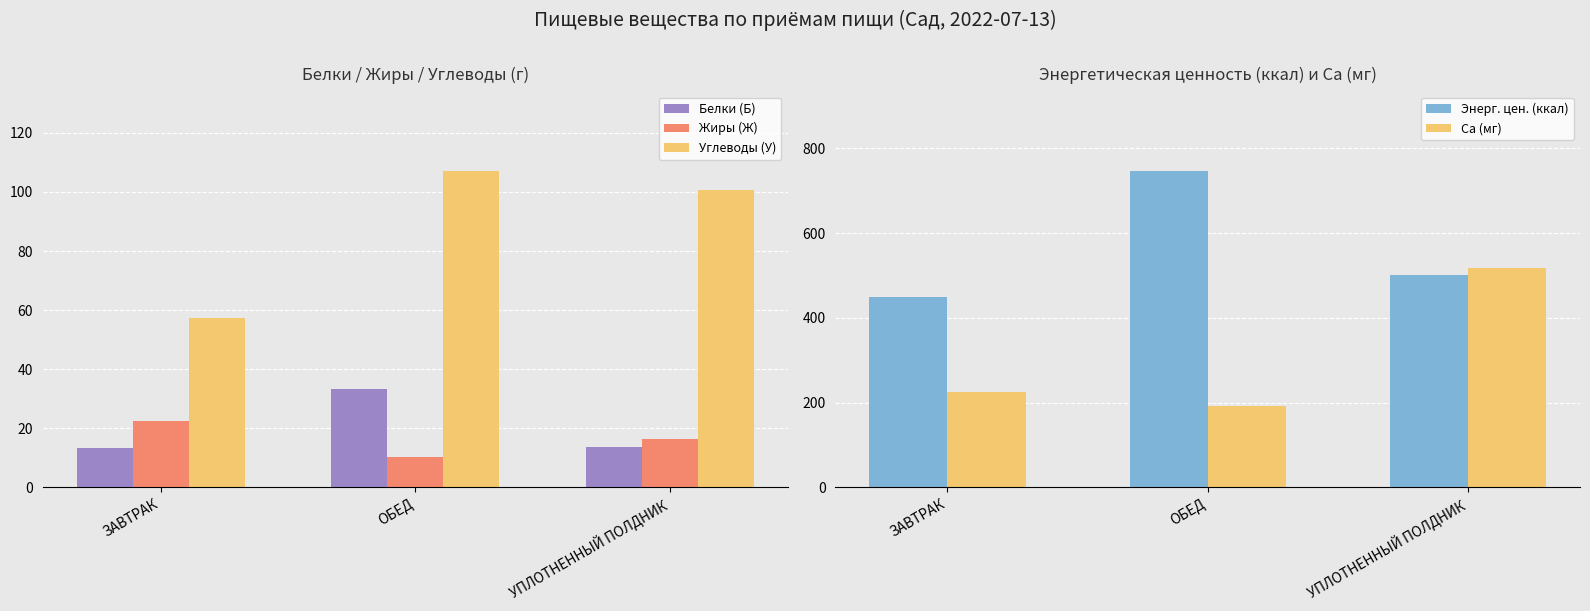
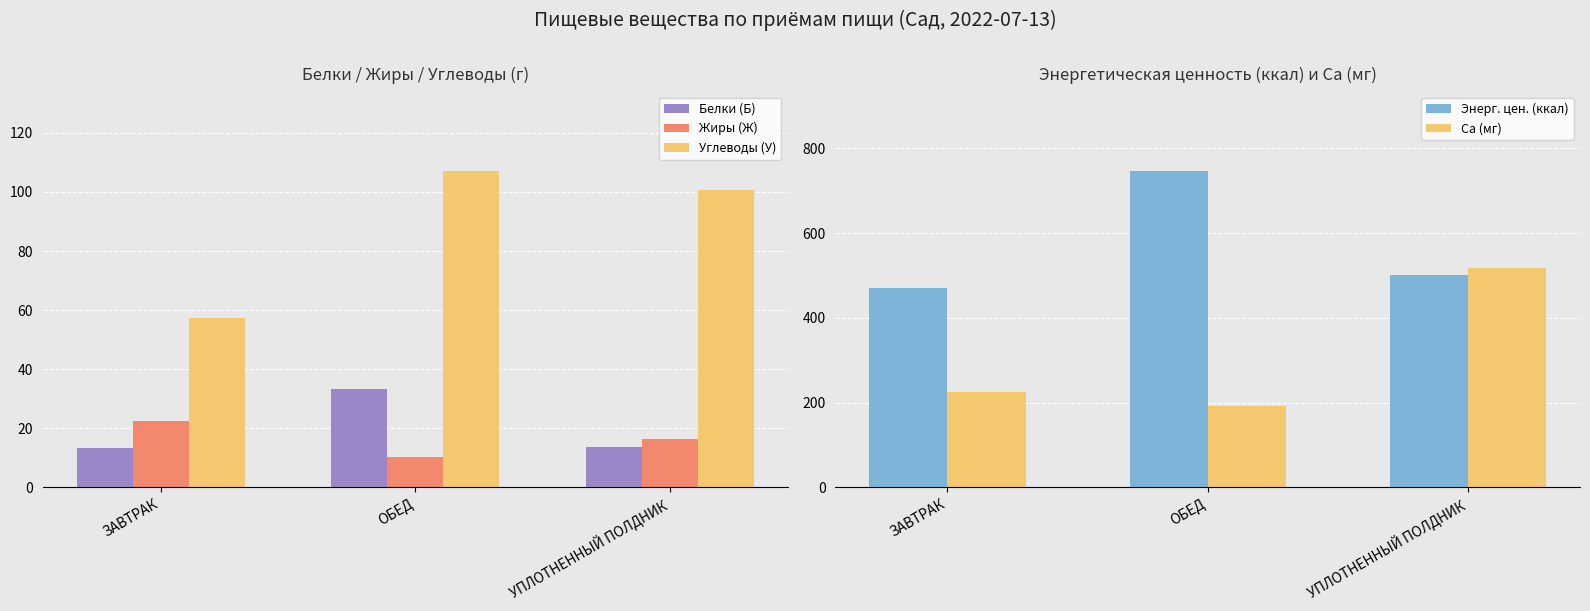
  {
    "Белки / Жиры / Углеводы (г)": {
      "Белки (Б)": {
        "ЗАВТРАК": 13,
        "ОБЕД": 33,
        "УПЛОТНЕННЫЙ ПОЛДНИК": 14
      },
      "Жиры (Ж)": {
        "ЗАВТРАК": 22,
        "ОБЕД": 10,
        "УПЛОТНЕННЫЙ ПОЛДНИК": 16
      },
      "Углеводы (У)": {
        "ЗАВТРАК": 57,
        "ОБЕД": 107,
        "УПЛОТНЕННЫЙ ПОЛДНИК": 101
      }
    },
    "Энергетическая ценность (ккал) и Ca (мг)": {
      "Энерг. цен. (ккал)": {
-       "ЗАВТРАК": 450,
+       "ЗАВТРАК": 470,
        "ОБЕД": 750,
        "УПЛОТНЕННЫЙ ПОЛДНИК": 500
      },
      "Ca (мг)": {
        "ЗАВТРАК": 230,
        "ОБЕД": 190,
        "УПЛОТНЕННЫЙ ПОЛДНИК": 520
      }
    }
  }
